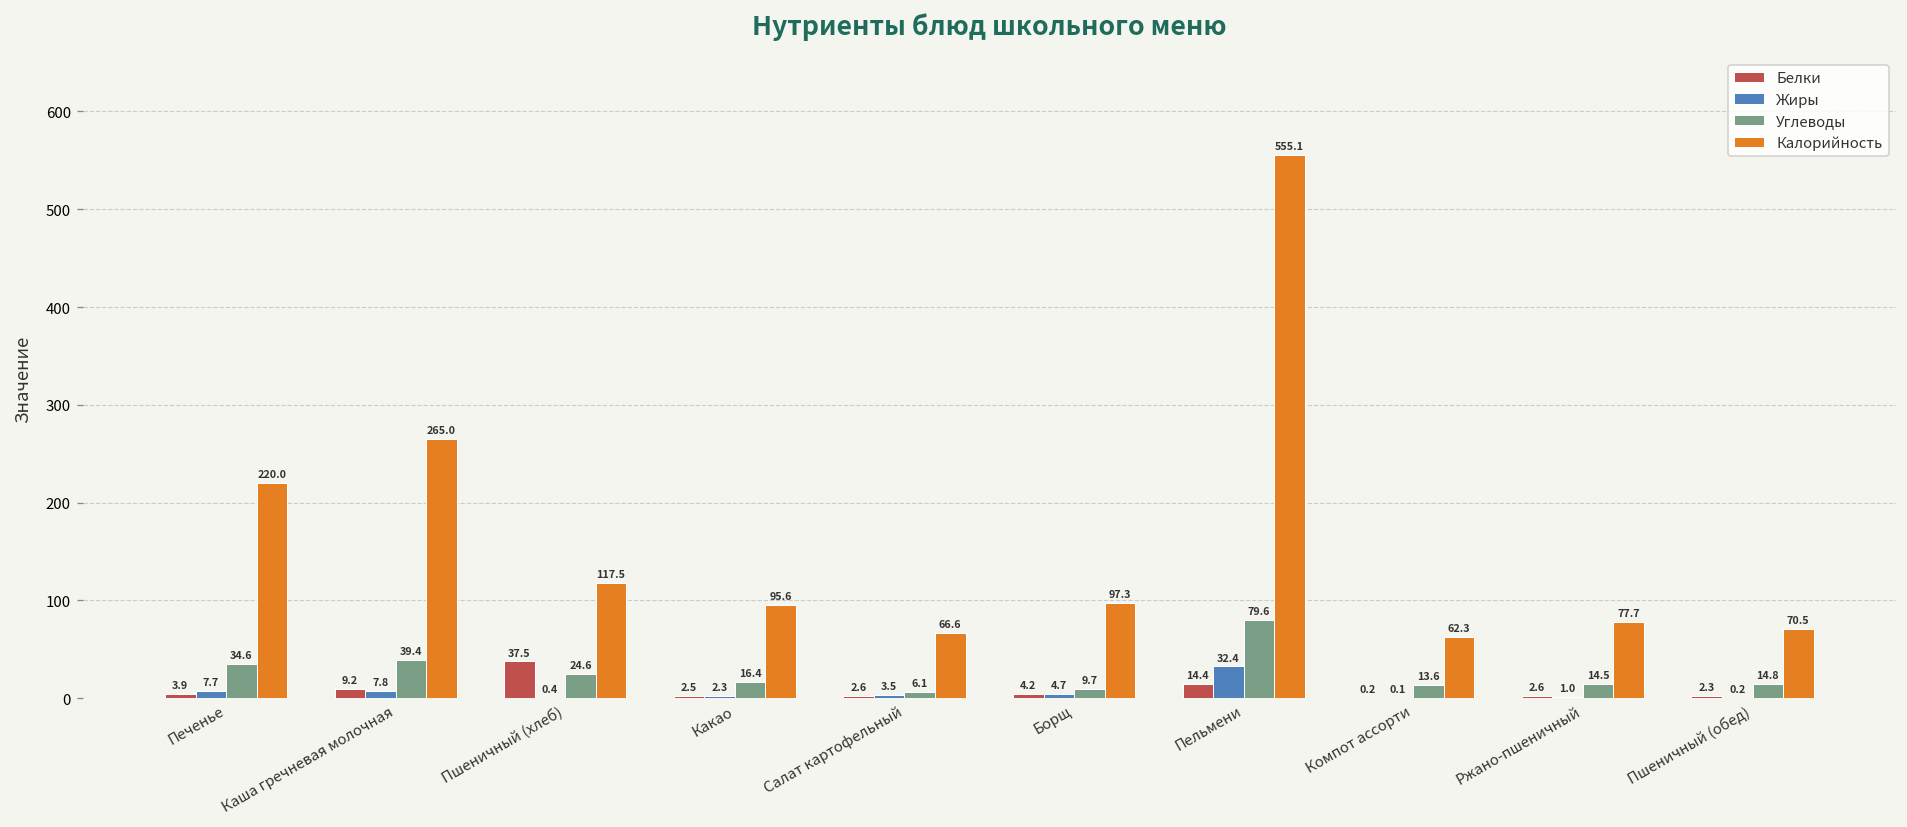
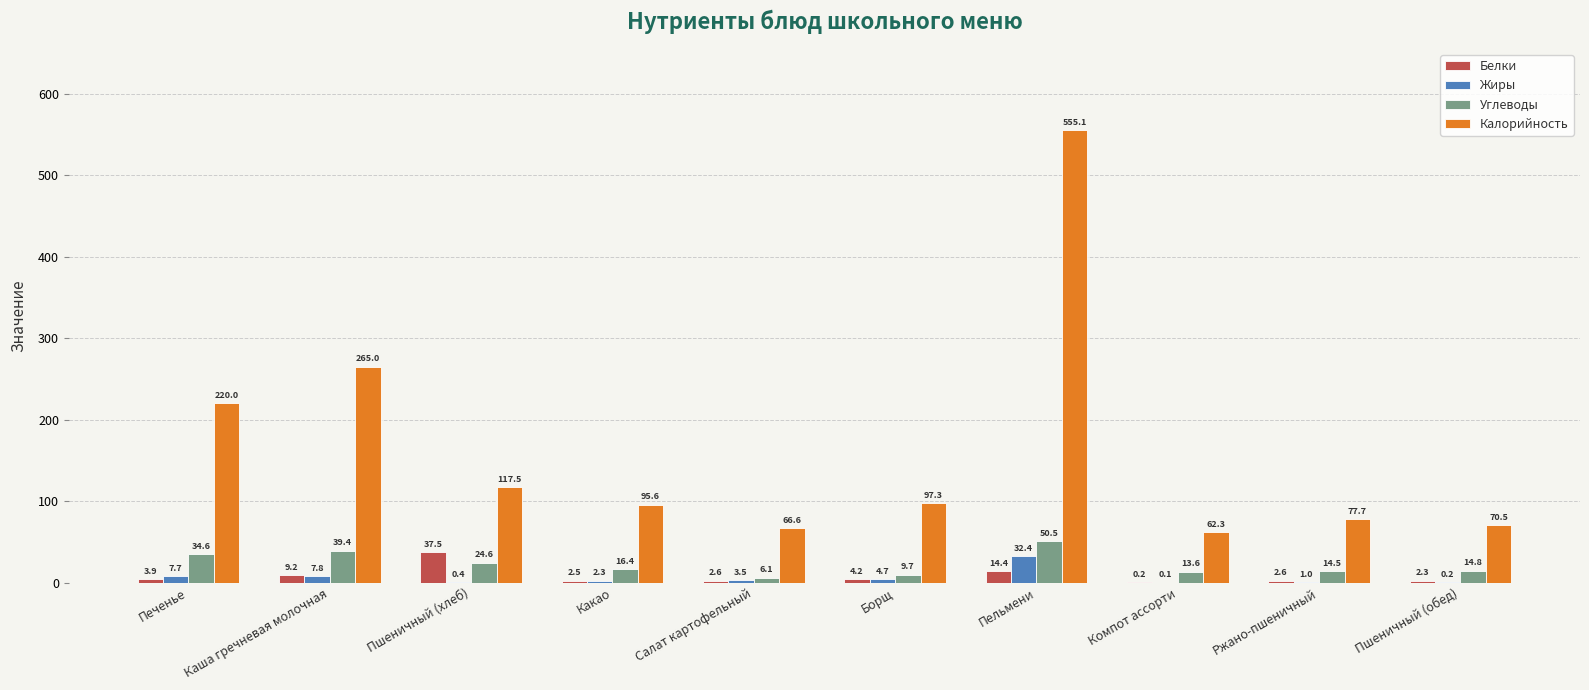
  {
    "Белки": {
      "Печенье": 3.9,
      "Каша гречневая молочная": 9.2,
      "Пшеничный (хлеб)": 37.5,
      "Какао": 2.5,
      "Салат картофельный": 2.6,
      "Борщ": 4.2,
      "Пельмени": 14.4,
      "Компот ассорти": 0.2,
      "Ржано-пшеничный": 2.6,
      "Пшеничный (обед)": 2.3
    },
    "Жиры": {
      "Печенье": 7.7,
      "Каша гречневая молочная": 7.8,
      "Пшеничный (хлеб)": 0.4,
      "Какао": 2.3,
      "Салат картофельный": 3.5,
      "Борщ": 4.7,
      "Пельмени": 32.4,
      "Компот ассорти": 0.1,
      "Ржано-пшеничный": 1.0,
      "Пшеничный (обед)": 0.2
    },
    "Углеводы": {
      "Печенье": 34.6,
      "Каша гречневая молочная": 39.4,
      "Пшеничный (хлеб)": 24.6,
      "Какао": 16.4,
      "Салат картофельный": 6.1,
      "Борщ": 9.7,
-     "Пельмени": 79.6,
+     "Пельмени": 50.5,
      "Компот ассорти": 13.6,
      "Ржано-пшеничный": 14.5,
      "Пшеничный (обед)": 14.8
    },
    "Калорийность": {
      "Печенье": 220.0,
      "Каша гречневая молочная": 265.0,
      "Пшеничный (хлеб)": 117.5,
      "Какао": 95.6,
      "Салат картофельный": 66.6,
      "Борщ": 97.3,
      "Пельмени": 555.1,
      "Компот ассорти": 62.3,
      "Ржано-пшеничный": 77.7,
      "Пшеничный (обед)": 70.5
    }
  }
